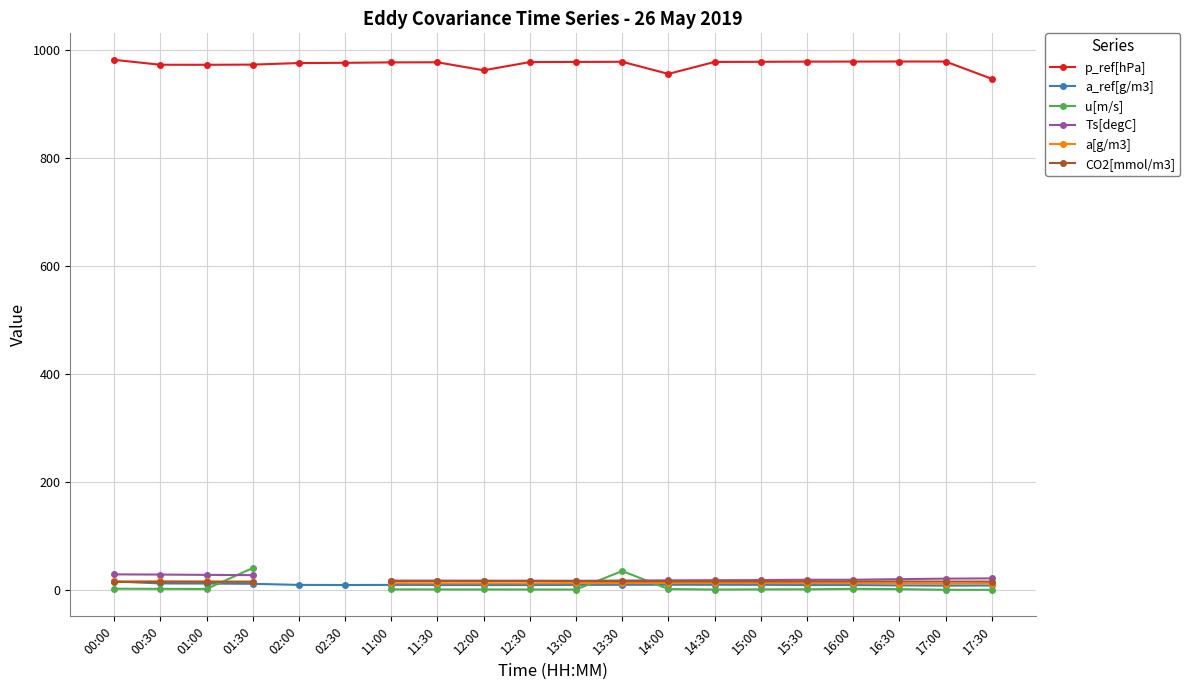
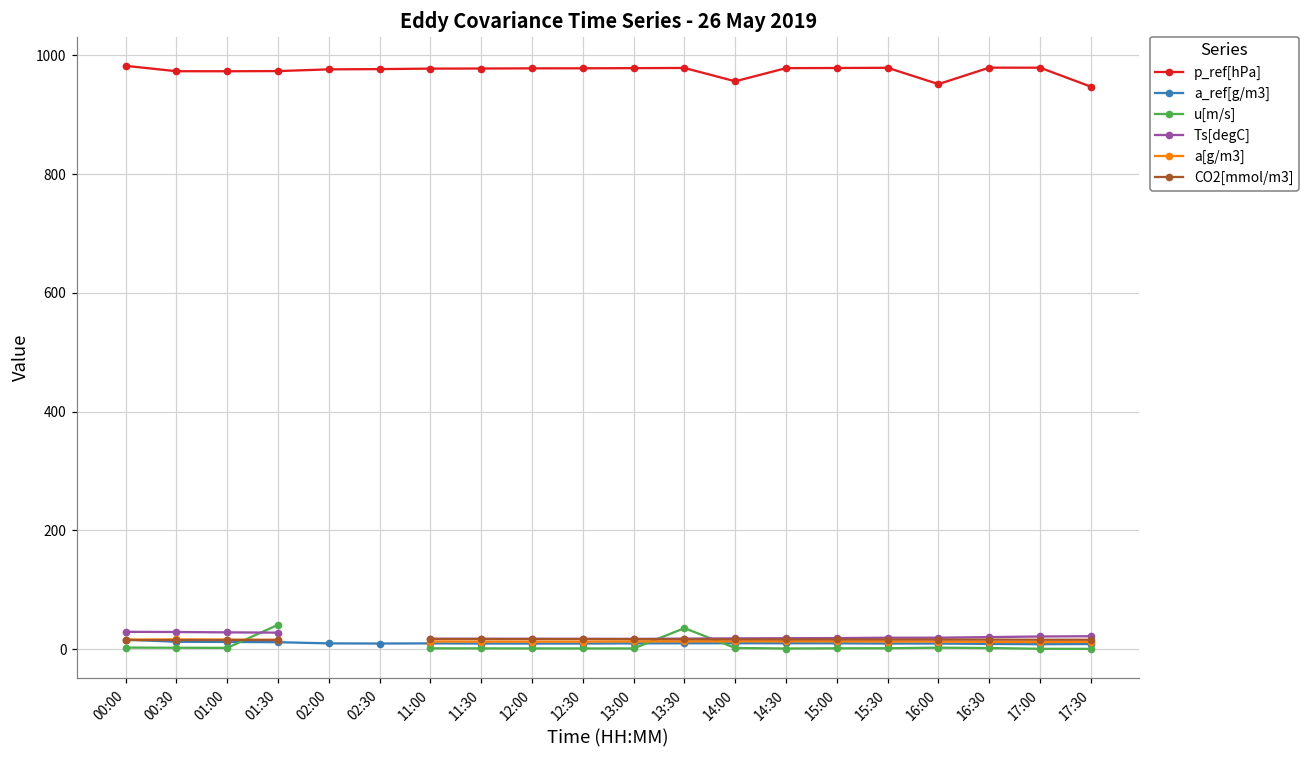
  {
    "p_ref[hPa]": {
      "00:00": 980,
      "00:30": 970,
      "01:00": 970,
      "01:30": 970,
      "02:00": 980,
      "02:30": 980,
      "11:00": 980,
      "11:30": 980,
-     "12:00": 960,
+     "12:00": 980,
      "12:30": 980,
      "13:00": 980,
      "13:30": 980,
      "14:00": 960,
      "14:30": 980,
      "15:00": 980,
      "15:30": 980,
-     "16:00": 980,
+     "16:00": 950,
      "16:30": 980,
      "17:00": 980,
      "17:30": 950
    },
    "a_ref[g/m3]": {
      "02:00": 10,
      "02:30": 10
    },
    "u[m/s]": {
      "00:00": 0,
      "00:30": 0,
      "01:00": 0,
      "01:30": 40,
      "11:00": 0,
      "11:30": 0,
      "12:00": 0,
      "12:30": 0,
      "13:00": 0,
      "13:30": 40,
      "14:00": 0,
      "14:30": 0,
      "15:00": 0,
      "15:30": 0,
      "16:00": 0,
      "16:30": 0,
      "17:00": 0,
      "17:30": 0
    },
    "Ts[degC]": {
      "00:00": 30,
      "00:30": 30,
      "01:00": 30,
      "01:30": 30,
      "17:00": 20,
      "17:30": 20
    }
  }
